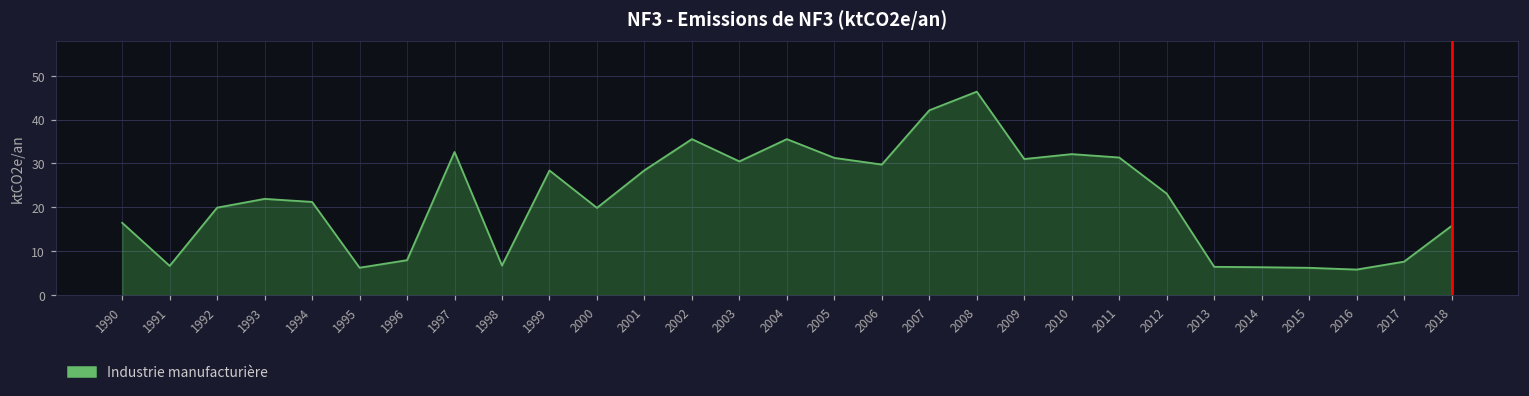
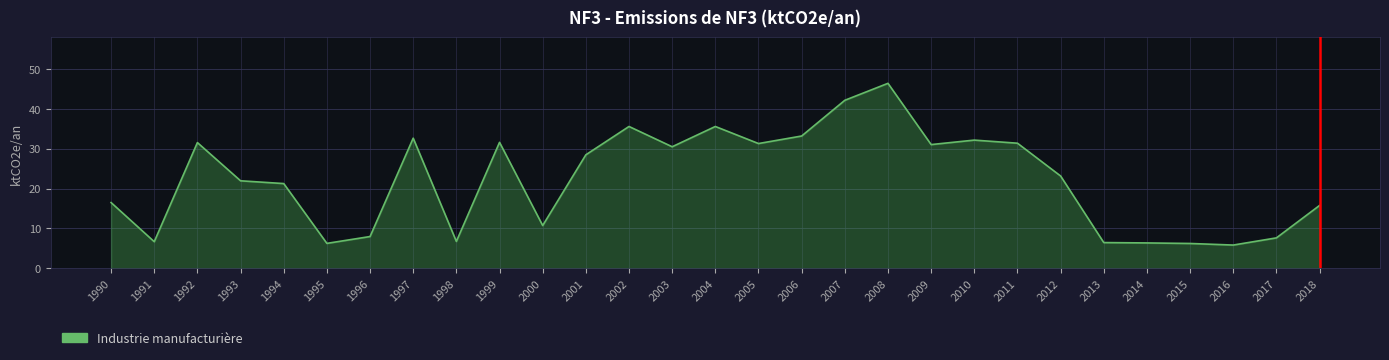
  {
    "1990": 16,
    "1991": 7,
-   "1992": 20,
+   "1992": 32,
    "1993": 22,
    "1994": 21,
    "1995": 6,
    "1996": 8,
    "1997": 33,
    "1998": 7,
-   "1999": 28,
-   "2000": 20,
+   "1999": 32,
+   "2000": 11,
    "2001": 28,
    "2002": 36,
    "2003": 30,
    "2004": 36,
    "2005": 31,
-   "2006": 30,
+   "2006": 33,
    "2007": 42,
    "2008": 46,
    "2009": 31,
    "2010": 32,
    "2011": 31,
    "2012": 23,
    "2013": 6,
    "2014": 6,
    "2015": 6,
    "2016": 6,
    "2017": 8,
    "2018": 16
  }
